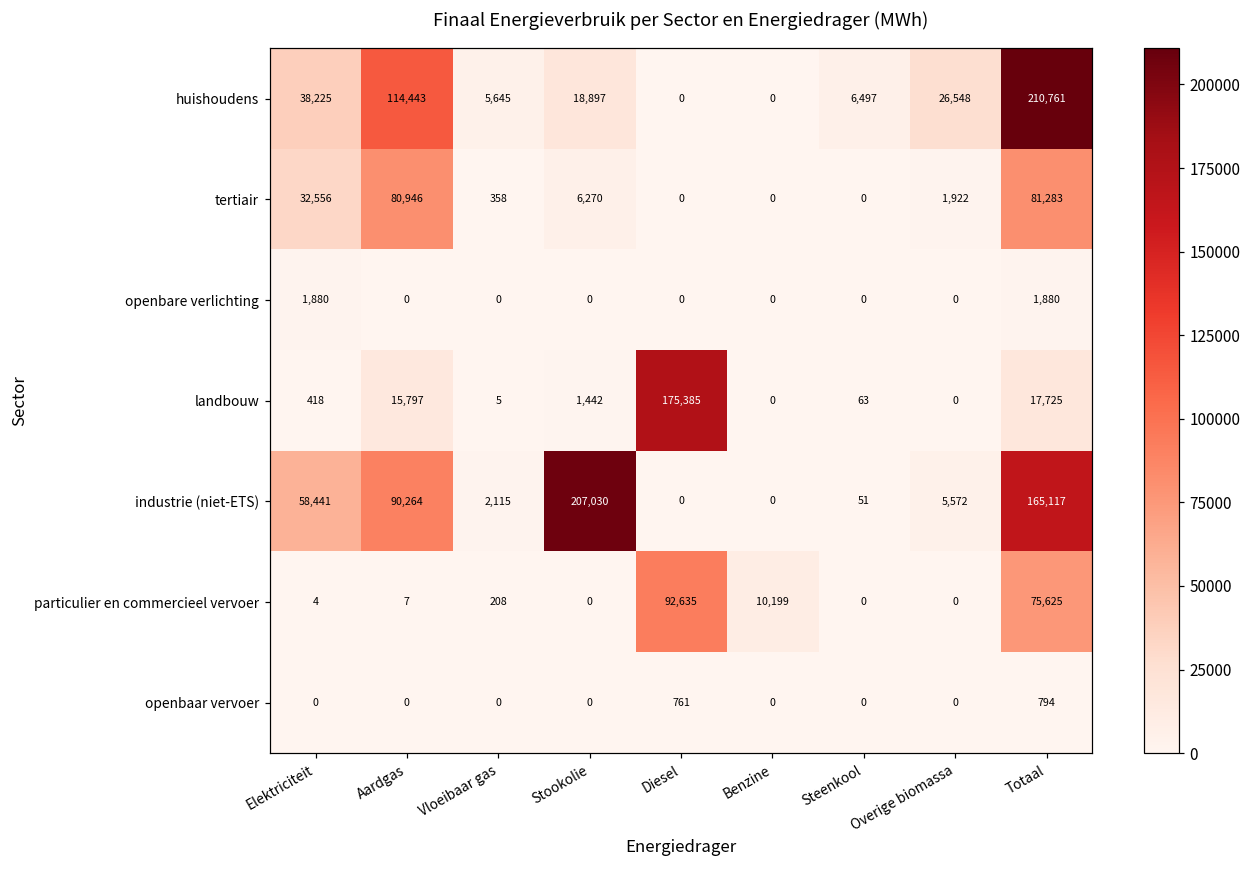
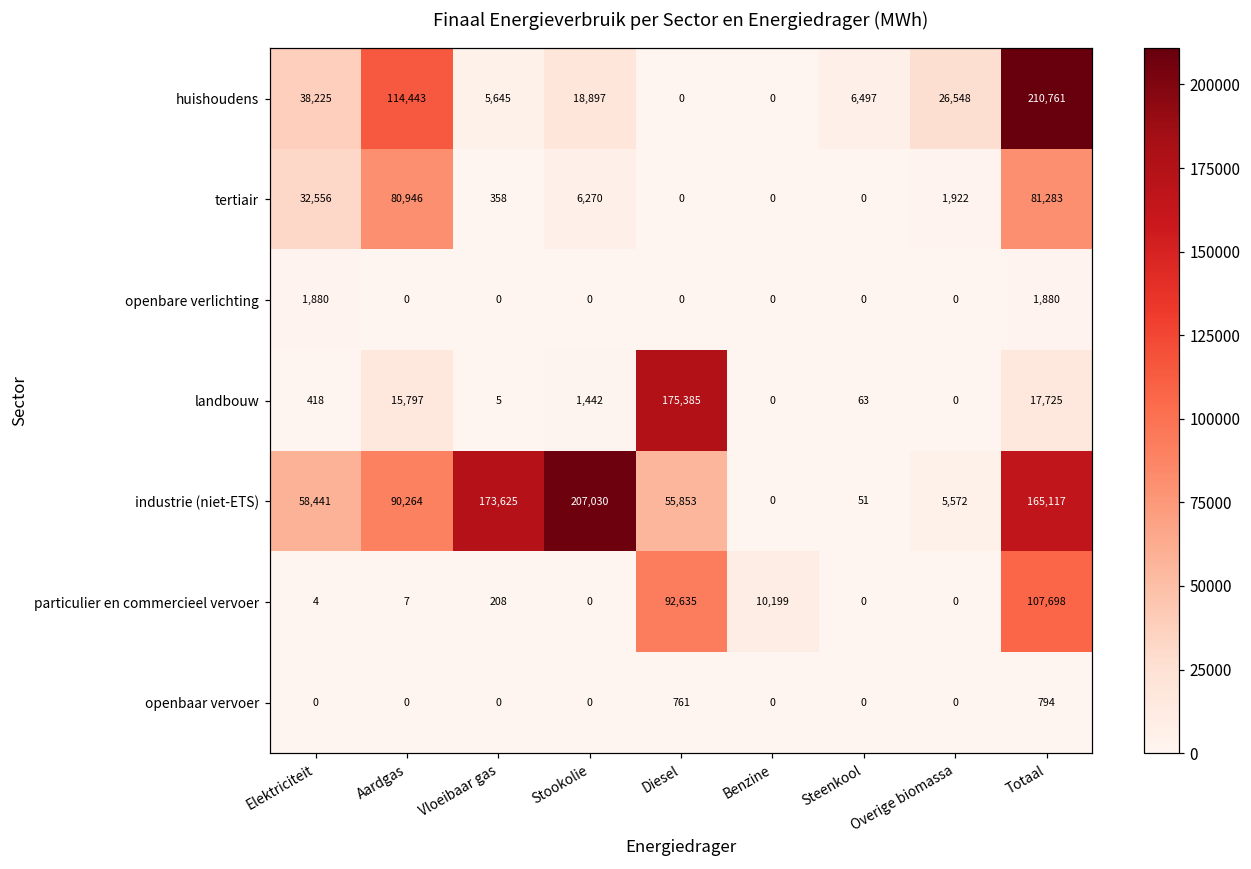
  {
    "huishoudens": {
      "Elektriciteit": "38,225",
      "Aardgas": "114,443",
      "Vloeibaar gas": "5,645",
      "Stookolie": "18,897",
      "Diesel": "0",
      "Benzine": "0",
      "Steenkool": "6,497",
      "Overige biomassa": "26,548",
      "Totaal": "210,761"
    },
    "tertiair": {
      "Elektriciteit": "32,556",
      "Aardgas": "80,946",
      "Vloeibaar gas": "358",
      "Stookolie": "6,270",
      "Diesel": "0",
      "Benzine": "0",
      "Steenkool": "0",
      "Overige biomassa": "1,922",
      "Totaal": "81,283"
    },
    "openbare verlichting": {
      "Elektriciteit": "1,880",
      "Aardgas": "0",
      "Vloeibaar gas": "0",
      "Stookolie": "0",
      "Diesel": "0",
      "Benzine": "0",
      "Steenkool": "0",
      "Overige biomassa": "0",
      "Totaal": "1,880"
    },
    "landbouw": {
      "Elektriciteit": "418",
      "Aardgas": "15,797",
      "Vloeibaar gas": "5",
      "Stookolie": "1,442",
      "Diesel": "175,385",
      "Benzine": "0",
      "Steenkool": "63",
      "Overige biomassa": "0",
      "Totaal": "17,725"
    },
    "industrie (niet-ETS)": {
      "Elektriciteit": "58,441",
      "Aardgas": "90,264",
-     "Vloeibaar gas": "2,115",
+     "Vloeibaar gas": "173,625",
      "Stookolie": "207,030",
-     "Diesel": "0",
+     "Diesel": "55,853",
      "Benzine": "0",
      "Steenkool": "51",
      "Overige biomassa": "5,572",
      "Totaal": "165,117"
    },
    "particulier en commercieel vervoer": {
      "Elektriciteit": "4",
      "Aardgas": "7",
      "Vloeibaar gas": "208",
      "Stookolie": "0",
      "Diesel": "92,635",
      "Benzine": "10,199",
      "Steenkool": "0",
      "Overige biomassa": "0",
-     "Totaal": "75,625"
+     "Totaal": "107,698"
    },
    "openbaar vervoer": {
      "Elektriciteit": "0",
      "Aardgas": "0",
      "Vloeibaar gas": "0",
      "Stookolie": "0",
      "Diesel": "761",
      "Benzine": "0",
      "Steenkool": "0",
      "Overige biomassa": "0",
      "Totaal": "794"
    }
  }
